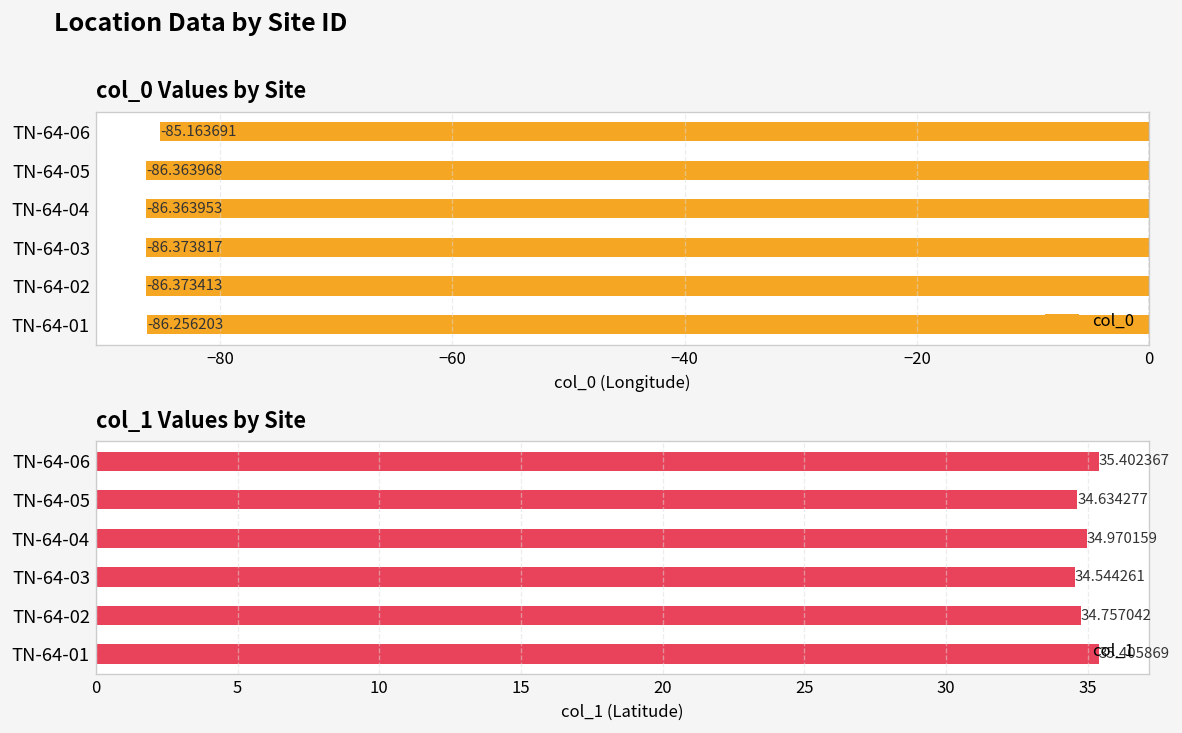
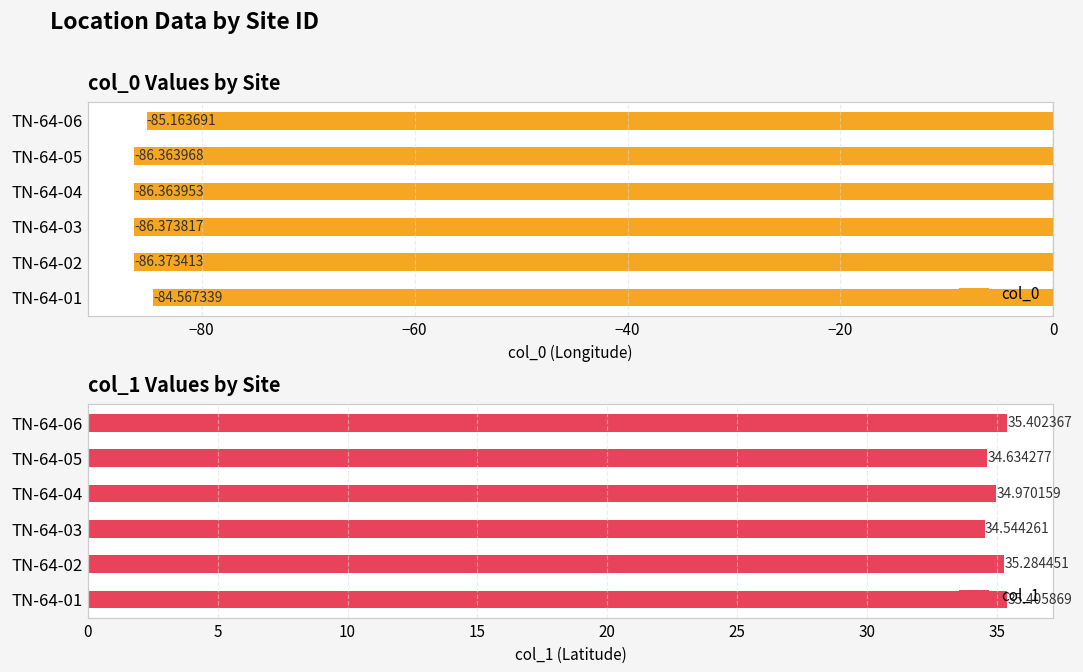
  {
    "col_0 Values by Site": {
      "TN-64-06": -85.163691,
      "TN-64-05": -86.363968,
      "TN-64-04": -86.363953,
      "TN-64-03": -86.373817,
      "TN-64-02": -86.373413,
-     "TN-64-01": -86.256203
+     "TN-64-01": -84.567339
    },
    "col_1 Values by Site": {
      "TN-64-06": 35.402367,
      "TN-64-05": 34.634277,
      "TN-64-04": 34.970159,
      "TN-64-03": 34.544261,
-     "TN-64-02": 34.757042,
+     "TN-64-02": 35.284451,
      "TN-64-01": 35.405869
    }
  }
